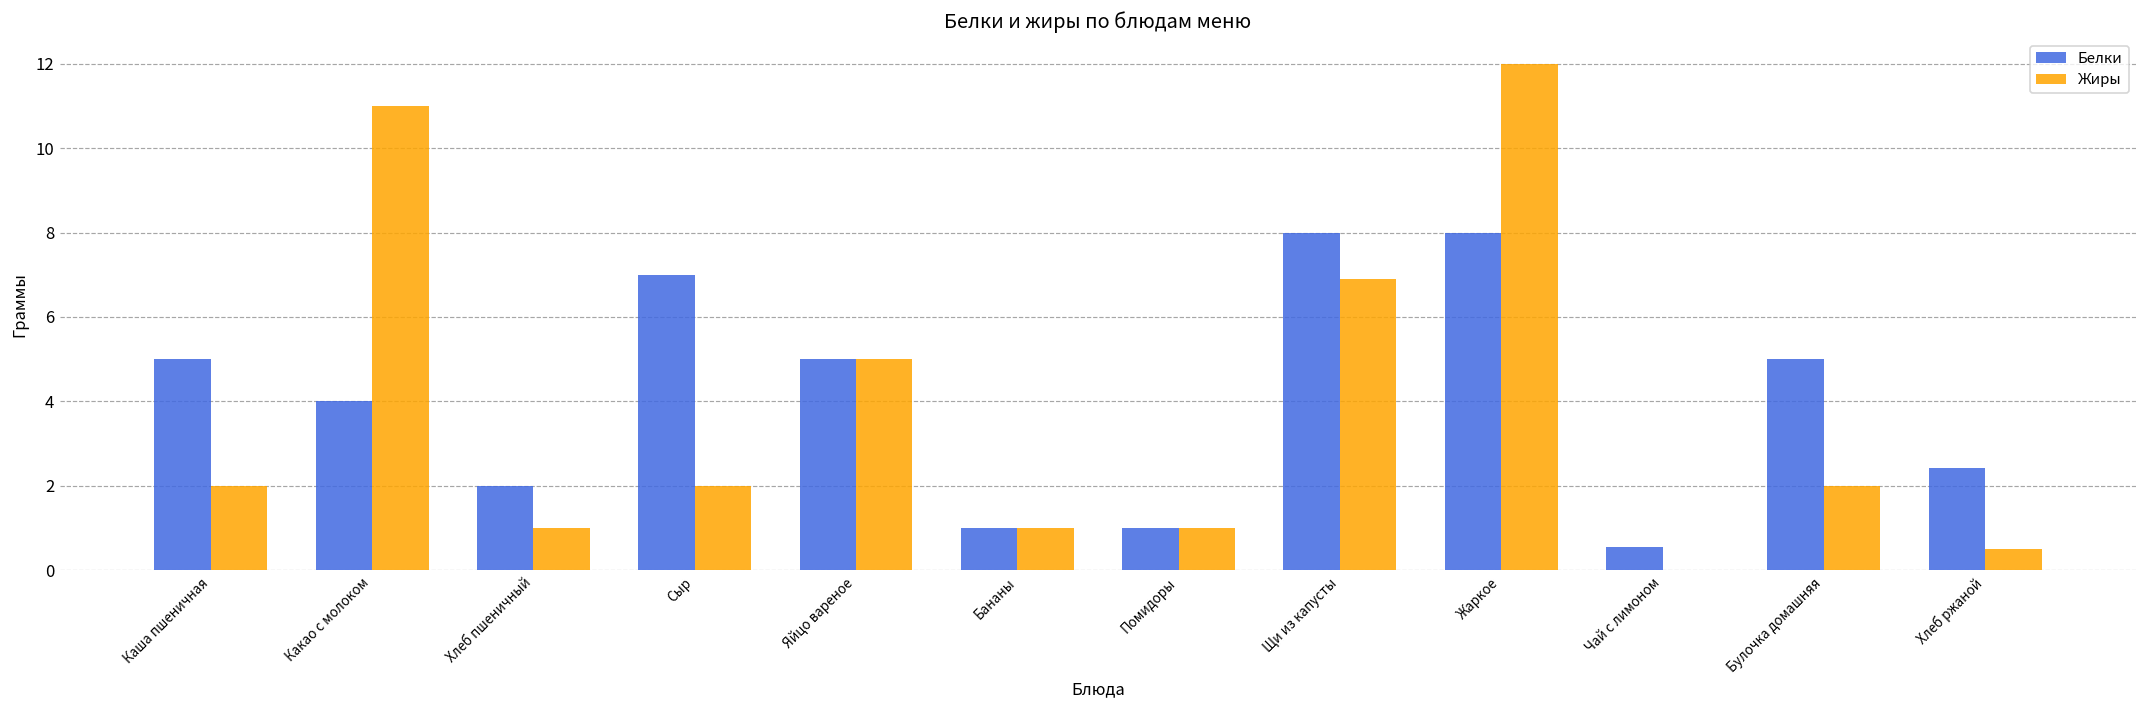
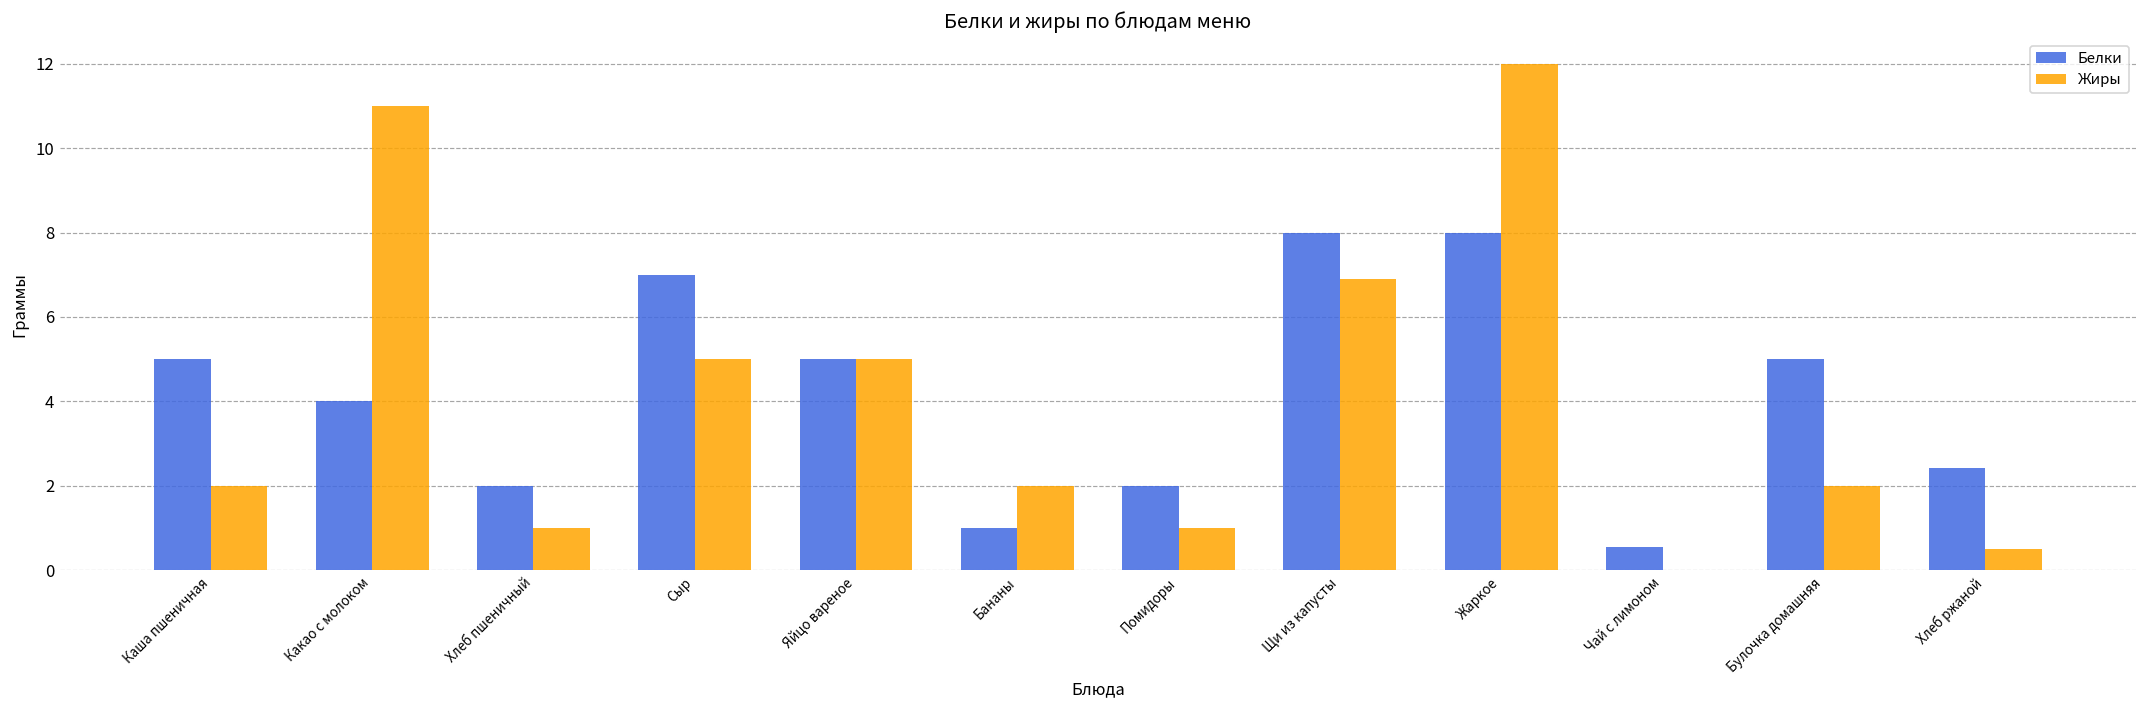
  {
    "Белки": {
      "Каша пшеничная": 5,
      "Какао с молоком": 4,
      "Хлеб пшеничный": 2,
      "Сыр": 7,
      "Яйцо вареное": 5,
      "Бананы": 1,
-     "Помидоры": 1,
+     "Помидоры": 2,
      "Щи из капусты": 8,
      "Жаркое": 8,
      "Чай с лимоном": 0.5,
      "Булочка домашняя": 5,
      "Хлеб ржаной": 2.4
    },
    "Жиры": {
      "Каша пшеничная": 2,
      "Какао с молоком": 11,
      "Хлеб пшеничный": 1,
-     "Сыр": 2,
+     "Сыр": 5,
      "Яйцо вареное": 5,
-     "Бананы": 1,
+     "Бананы": 2,
      "Помидоры": 1,
      "Щи из капусты": 6.9,
      "Жаркое": 12,
      "Чай с лимоном": 0,
      "Булочка домашняя": 2,
      "Хлеб ржаной": 0.5
    }
  }
